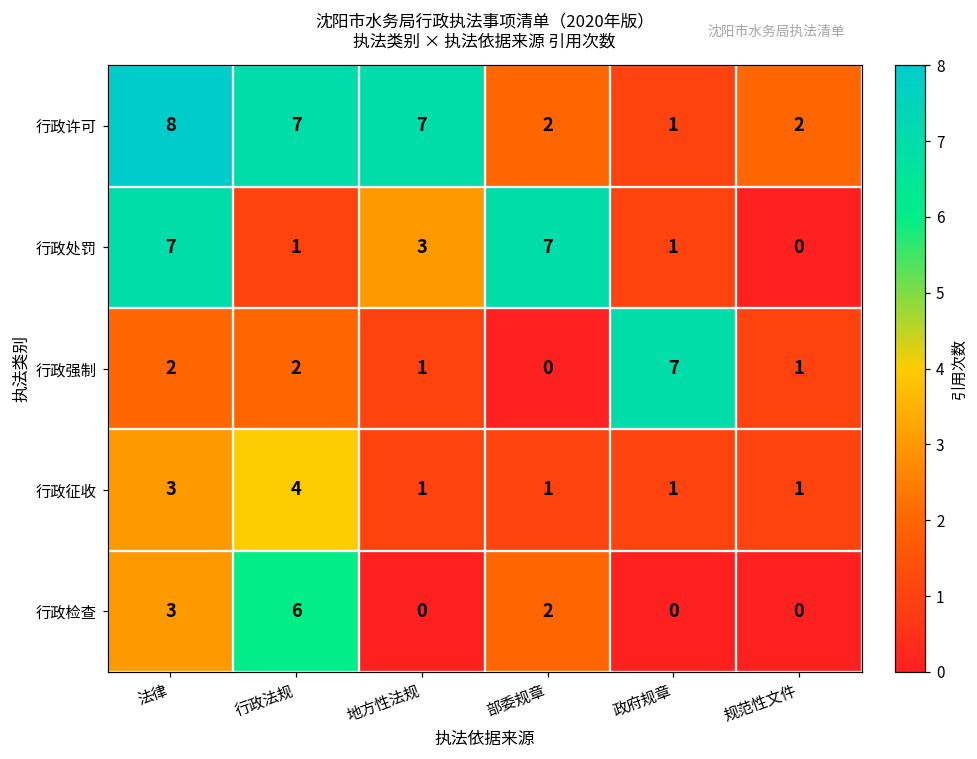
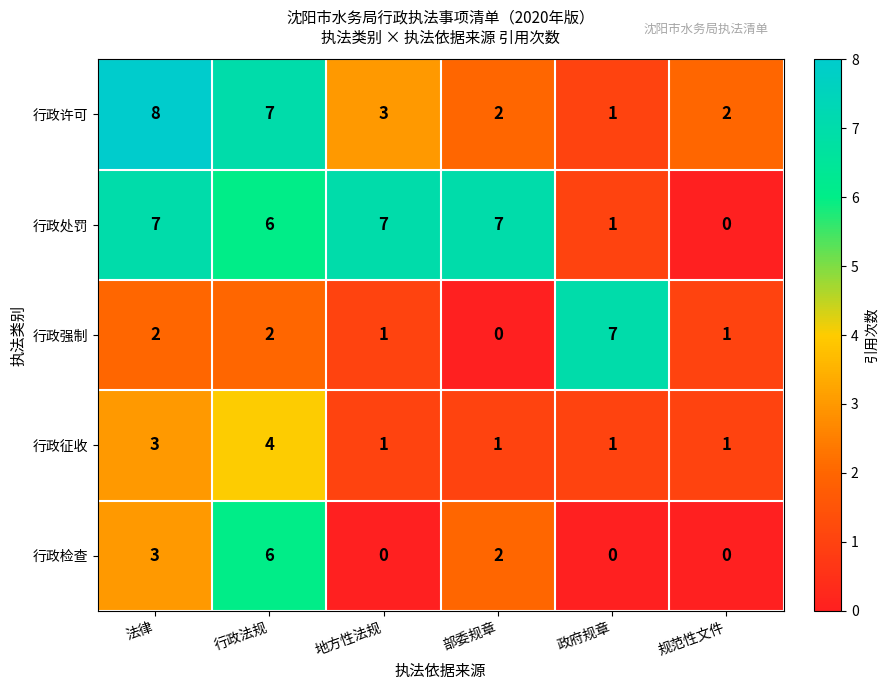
  {
    "行政许可": {
      "法律": 8,
      "行政法规": 7,
-     "地方性法规": 7,
+     "地方性法规": 3,
      "部委规章": 2,
      "政府规章": 1,
      "规范性文件": 2
    },
    "行政处罚": {
      "法律": 7,
-     "行政法规": 1,
-     "地方性法规": 3,
+     "行政法规": 6,
+     "地方性法规": 7,
      "部委规章": 7,
      "政府规章": 1,
      "规范性文件": 0
    },
    "行政强制": {
      "法律": 2,
      "行政法规": 2,
      "地方性法规": 1,
      "部委规章": 0,
      "政府规章": 7,
      "规范性文件": 1
    },
    "行政征收": {
      "法律": 3,
      "行政法规": 4,
      "地方性法规": 1,
      "部委规章": 1,
      "政府规章": 1,
      "规范性文件": 1
    },
    "行政检查": {
      "法律": 3,
      "行政法规": 6,
      "地方性法规": 0,
      "部委规章": 2,
      "政府规章": 0,
      "规范性文件": 0
    }
  }
